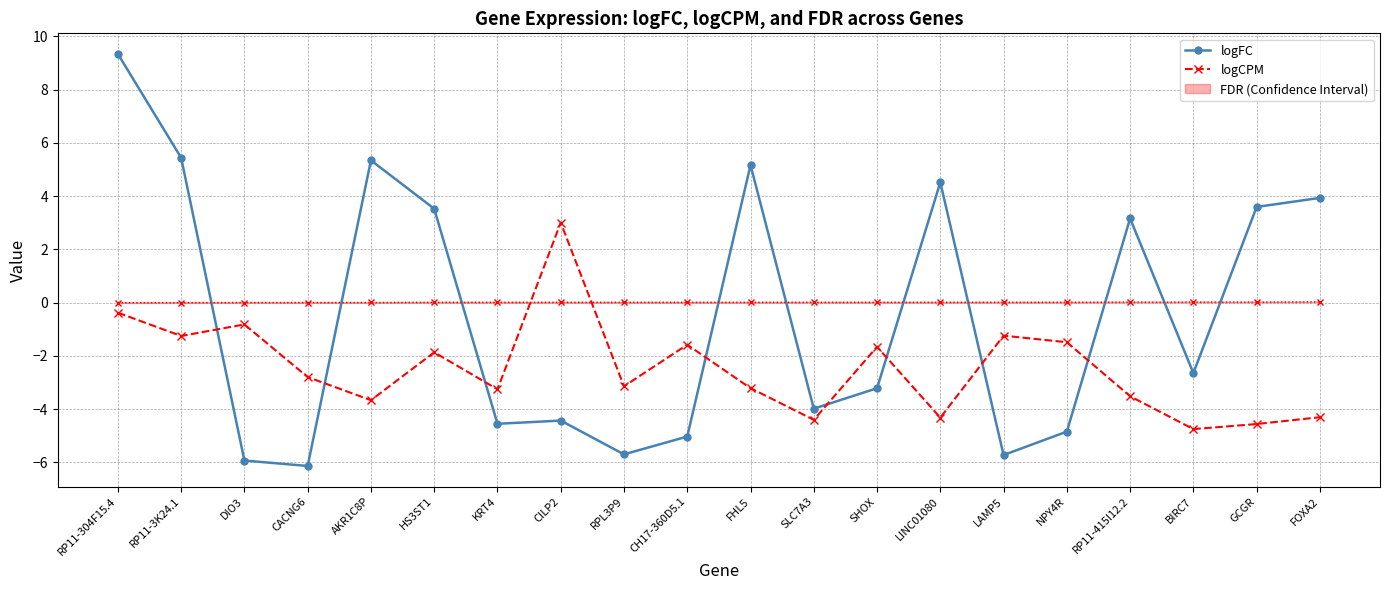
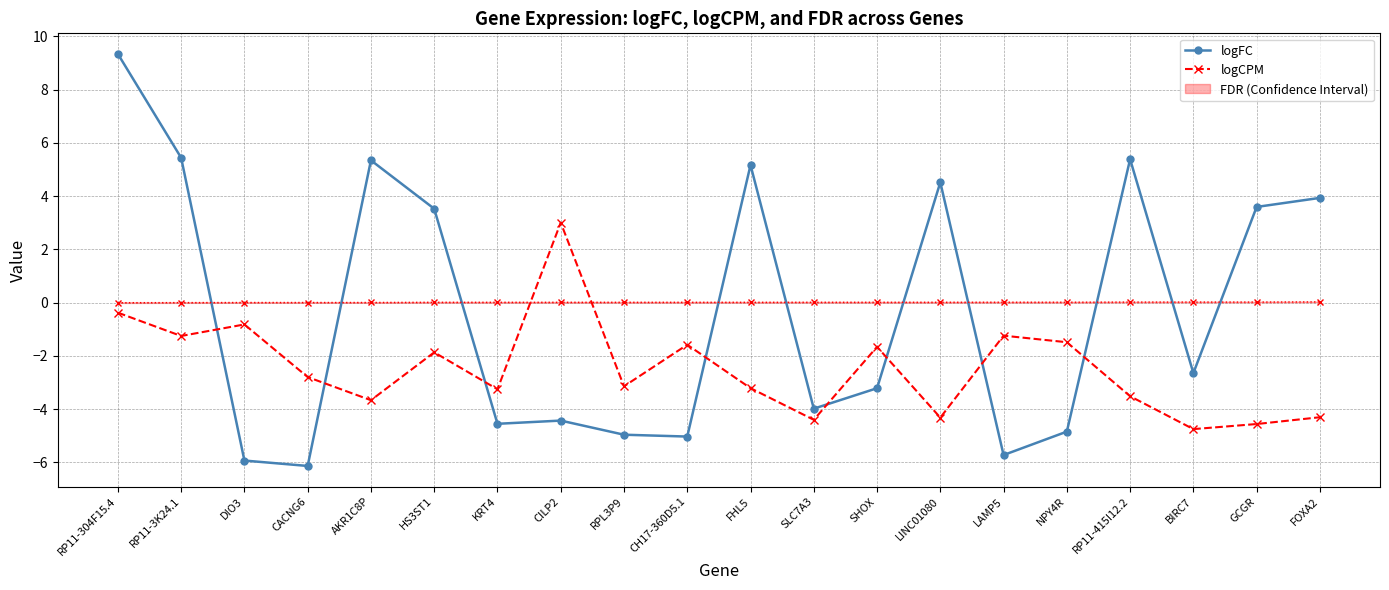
  {
    "logFC": {
      "RP11-304F15.4": 9.3,
      "RP11-3K24.1": 5.4,
      "DIO3": -5.9,
      "CACNG6": -6.1,
      "AKR1C8P": 5.3,
      "HS3ST1": 3.5,
      "KRT4": -4.5,
      "CILP2": -4.4,
-     "RPL3P9": -5.7,
+     "RPL3P9": -5.0,
      "CH17-360D5.1": -5.0,
      "FHL5": 5.2,
      "SLC7A3": -4.0,
      "SHOX": -3.2,
      "LINC01080": 4.5,
      "LAMP5": -5.7,
      "NPY4R": -4.8,
-     "RP11-415I12.2": 3.2,
+     "RP11-415I12.2": 5.4,
      "BIRC7": -2.6,
      "GCGR": 3.6,
      "FOXA2": 3.9
    }
  }
